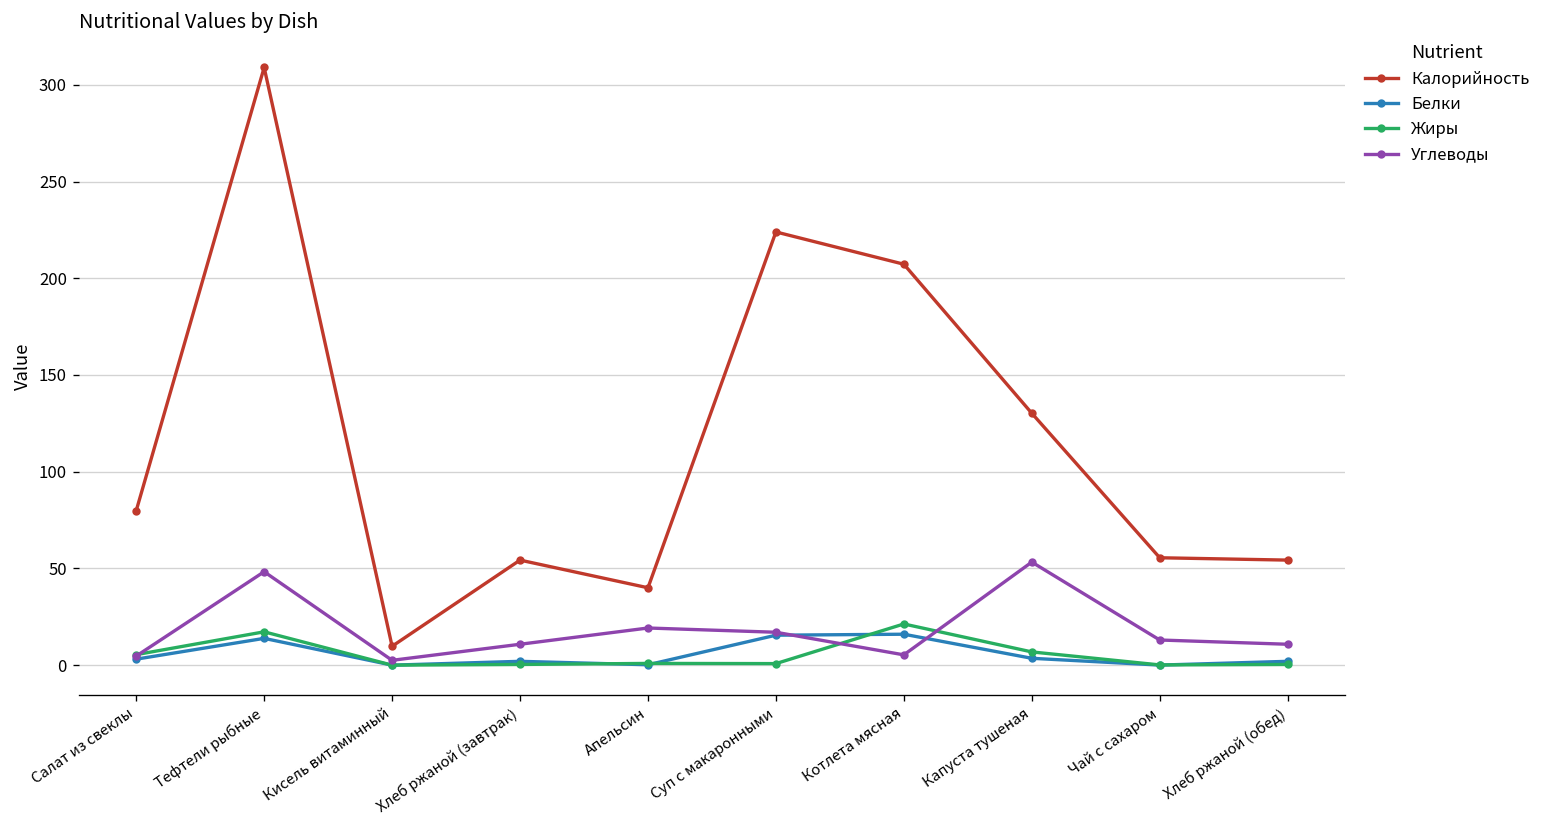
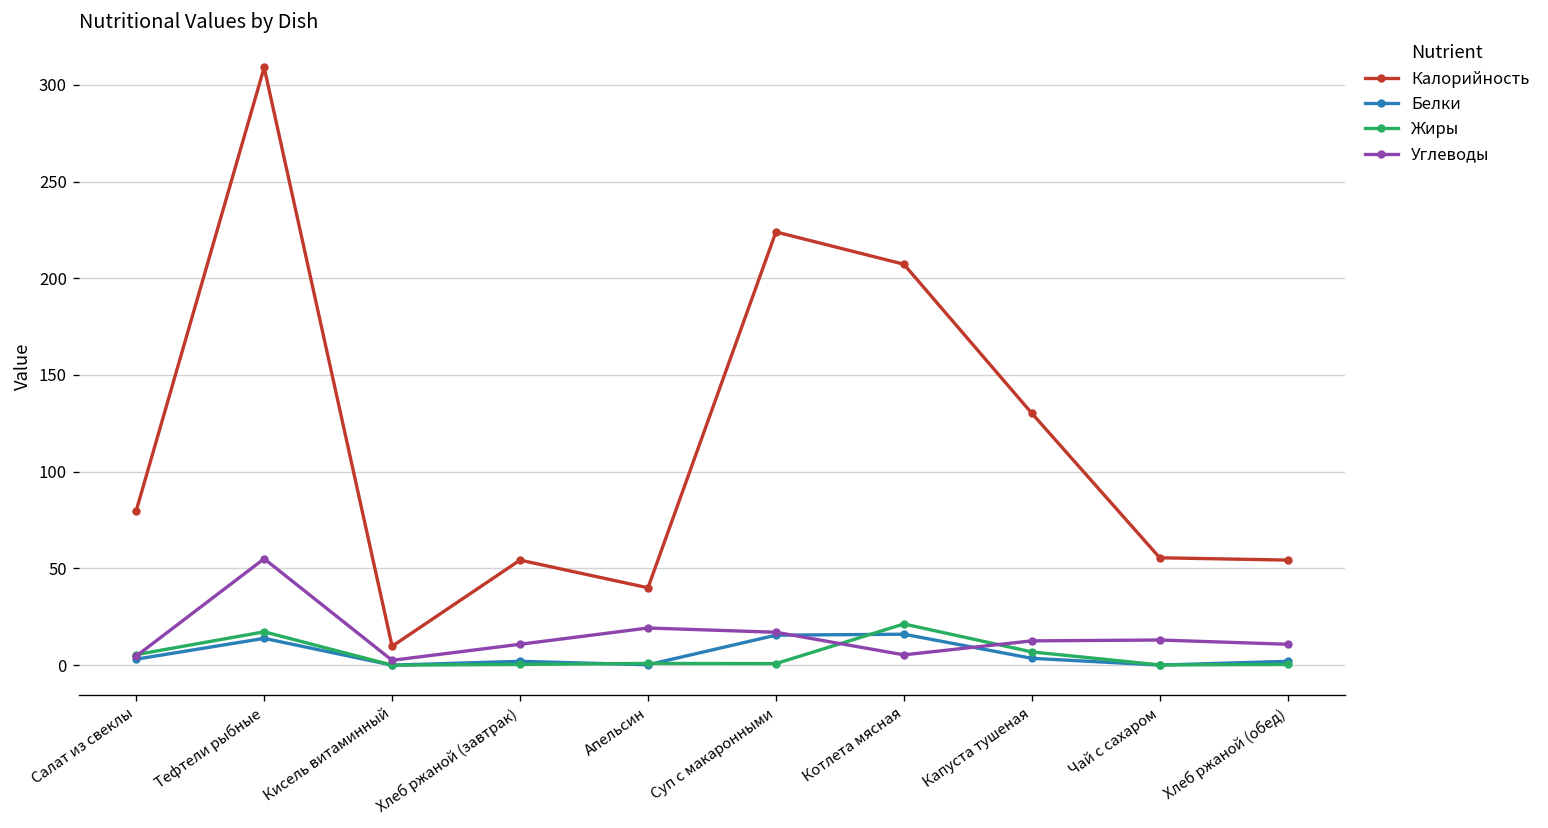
  {
    "Калорийность": {
      "Салат из свеклы": 80,
      "Тефтели рыбные": 309,
      "Кисель витаминный": 10,
      "Хлеб ржаной (завтрак)": 54,
      "Апельсин": 40,
      "Суп с макаронными": 224,
      "Котлета мясная": 207,
      "Капуста тушеная": 130,
      "Чай с сахаром": 56,
      "Хлеб ржаной (обед)": 54
    },
    "Белки": {
      "Салат из свеклы": 3,
      "Тефтели рыбные": 14,
      "Хлеб ржаной (завтрак)": 2,
      "Котлета мясная": 16,
      "Капуста тушеная": 4,
      "Хлеб ржаной (обед)": 2
    },
    "Жиры": {
      "Тефтели рыбные": 17,
      "Хлеб ржаной (завтрак)": 0,
      "Суп с макаронными": 1,
      "Котлета мясная": 21,
      "Капуста тушеная": 7,
      "Хлеб ржаной (обед)": 0
    },
    "Углеводы": {
-     "Тефтели рыбные": 48,
+     "Тефтели рыбные": 55,
      "Кисель витаминный": 3,
      "Хлеб ржаной (завтрак)": 11,
      "Апельсин": 19,
      "Котлета мясная": 5,
-     "Капуста тушеная": 53,
+     "Капуста тушеная": 13,
      "Чай с сахаром": 13,
      "Хлеб ржаной (обед)": 11
    }
  }
